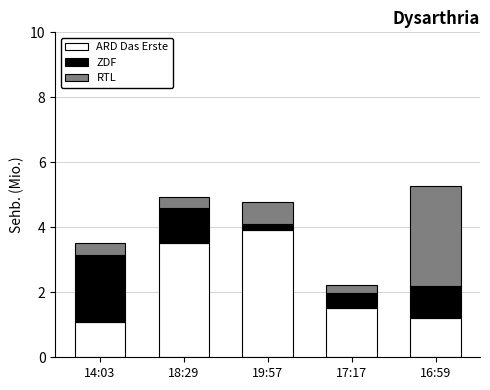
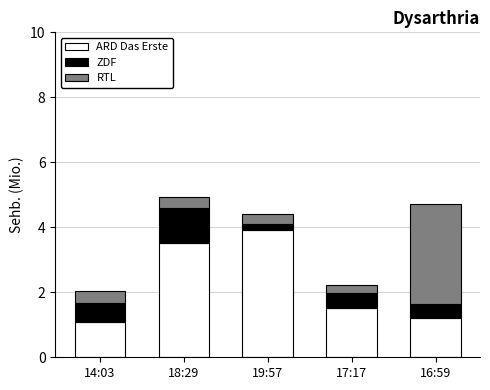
  {
    "ARD Das Erste": {
      "14:03": 1.1,
      "18:29": 3.5,
      "19:57": 3.9,
      "17:17": 1.5,
      "16:59": 1.2
    },
    "ZDF": {
-     "14:03": 2.1,
+     "14:03": 0.6,
      "18:29": 1.1,
      "19:57": 0.2,
      "17:17": 0.4,
-     "16:59": 1.0
+     "16:59": 0.4
    },
    "RTL": {
      "14:03": 0.4,
      "18:29": 0.3,
-     "19:57": 0.7,
+     "19:57": 0.3,
      "17:17": 0.3,
      "16:59": 3.1
    }
  }
